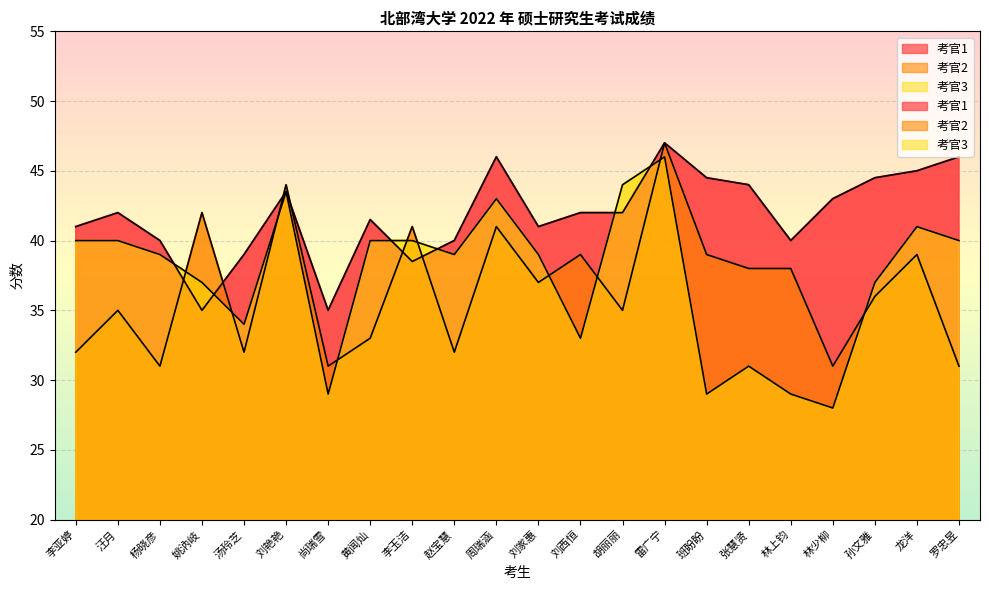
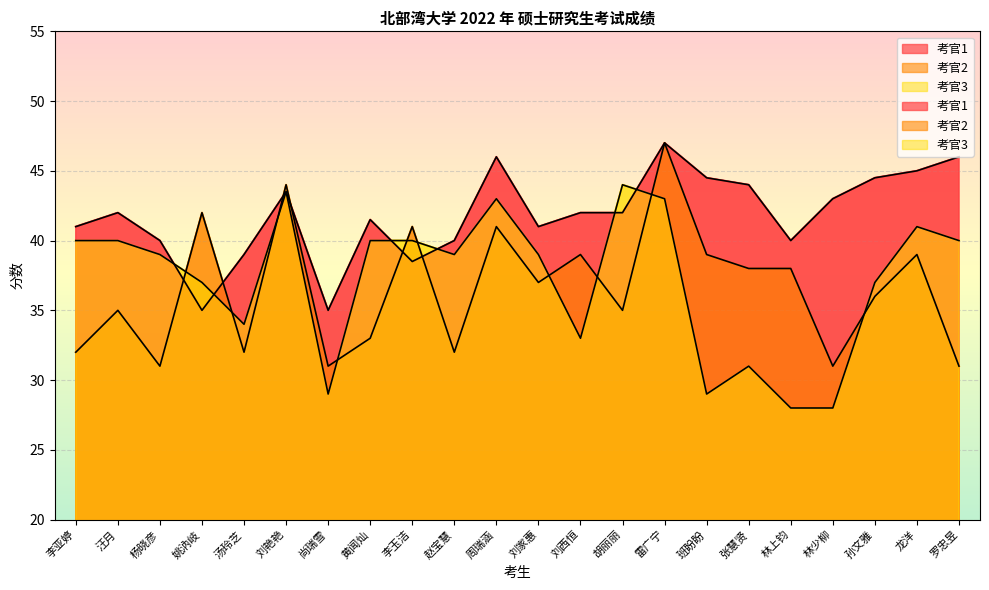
  {
    "考官1": {
      "李亚婷": 41,
      "汪月": 42,
      "杨晓彦": 40,
      "姚汭岐": 35,
      "汤玲芝": 39,
      "尚瑞雪": 35,
      "黄闻灿": 41.5,
      "李玉洁": 38.5,
      "赵宝慧": 40,
      "周瑞涵": 46,
      "刘家惠": 41,
      "刘西恒": 42,
      "胡丽丽": 42,
      "班盼盼": 44.5,
      "张慧贤": 44,
      "林上钧": 40,
      "林少柳": 43,
      "孙文雅": 44.5,
      "龙洋": 45,
      "罗忠昱": 46
    },
    "考官2": {
      "李亚婷": 32,
      "汪月": 35,
      "杨晓彦": 31,
      "姚汭岐": 42,
      "汤玲芝": 32,
      "刘艳艳": 44,
      "尚瑞雪": 31,
      "黄闻灿": 33,
      "李玉洁": 41,
      "赵宝慧": 32,
      "周瑞涵": 41,
      "刘家惠": 37,
      "刘西恒": 39,
      "胡丽丽": 35,
      "班盼盼": 39,
      "张慧贤": 38,
      "林上钧": 38,
      "林少柳": 31,
      "孙文雅": 36,
      "龙洋": 39,
      "罗忠昱": 31
    },
    "考官3": {
      "李亚婷": 40,
      "汪月": 40,
      "杨晓彦": 39,
      "姚汭岐": 37,
      "汤玲芝": 34,
      "尚瑞雪": 29,
      "黄闻灿": 40,
      "李玉洁": 40,
      "赵宝慧": 39,
      "周瑞涵": 43,
      "刘家惠": 39,
      "刘西恒": 33,
      "胡丽丽": 44,
-     "雷广宁": 46,
+     "雷广宁": 43,
      "班盼盼": 29,
      "张慧贤": 31,
-     "林上钧": 29,
+     "林上钧": 28,
      "林少柳": 28,
      "孙文雅": 37,
      "龙洋": 41,
      "罗忠昱": 40
    }
  }
